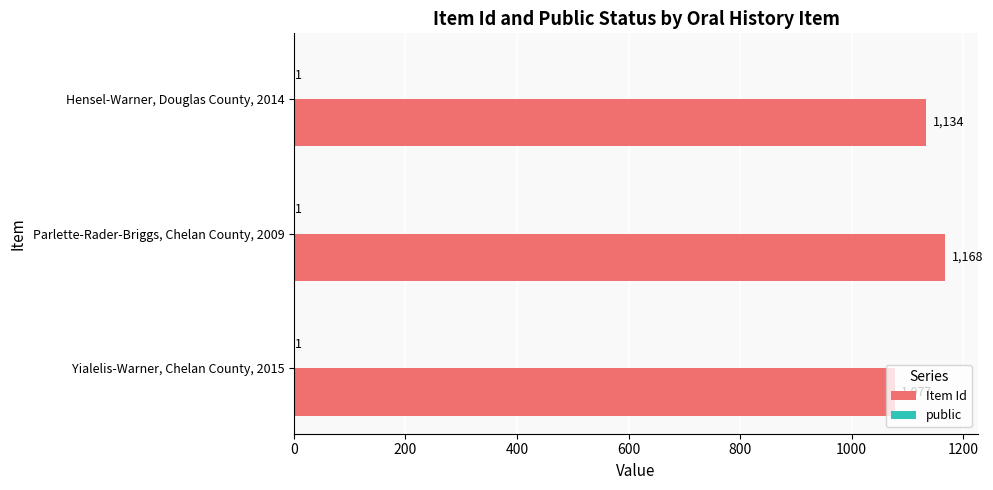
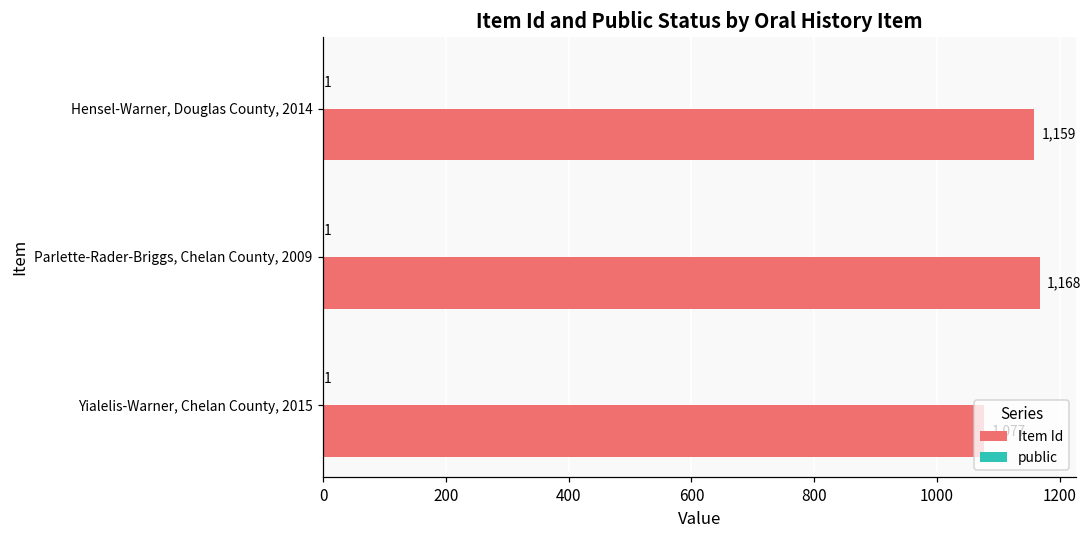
  {
    "Item Id": {
-     "Hensel-Warner, Douglas County, 2014": "1,134",
+     "Hensel-Warner, Douglas County, 2014": "1,159",
      "Parlette-Rader-Briggs, Chelan County, 2009": "1,168"
    },
    "public": {
      "Hensel-Warner, Douglas County, 2014": "1",
      "Parlette-Rader-Briggs, Chelan County, 2009": "1",
      "Yialelis-Warner, Chelan County, 2015": "1"
    }
  }
